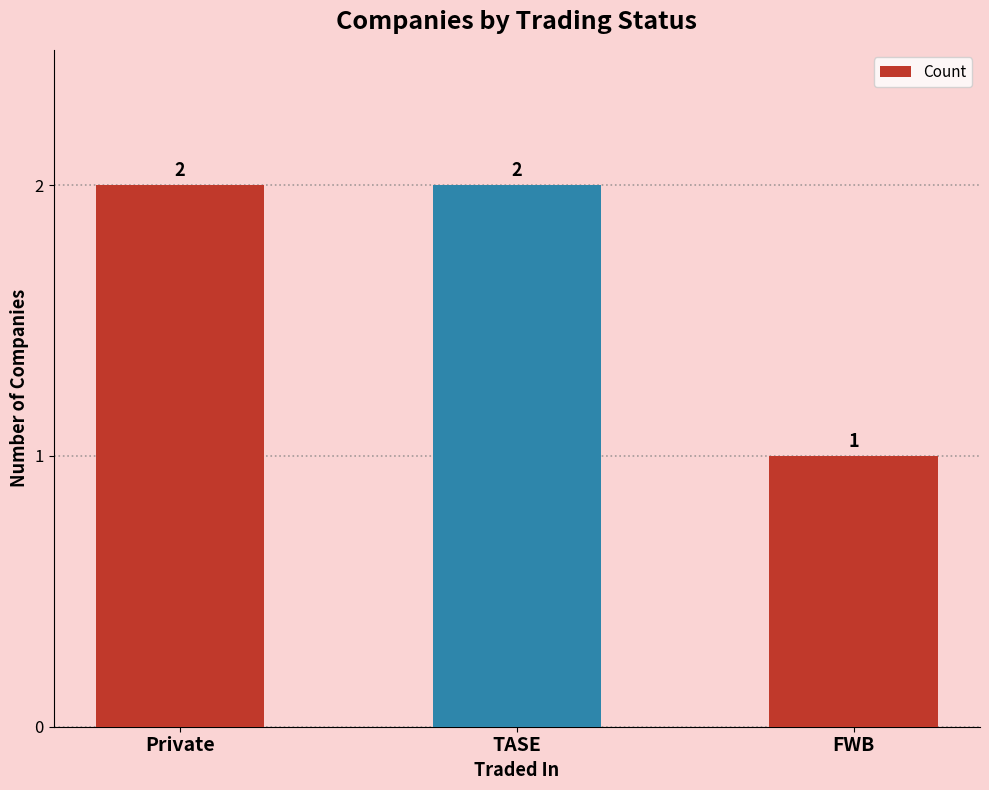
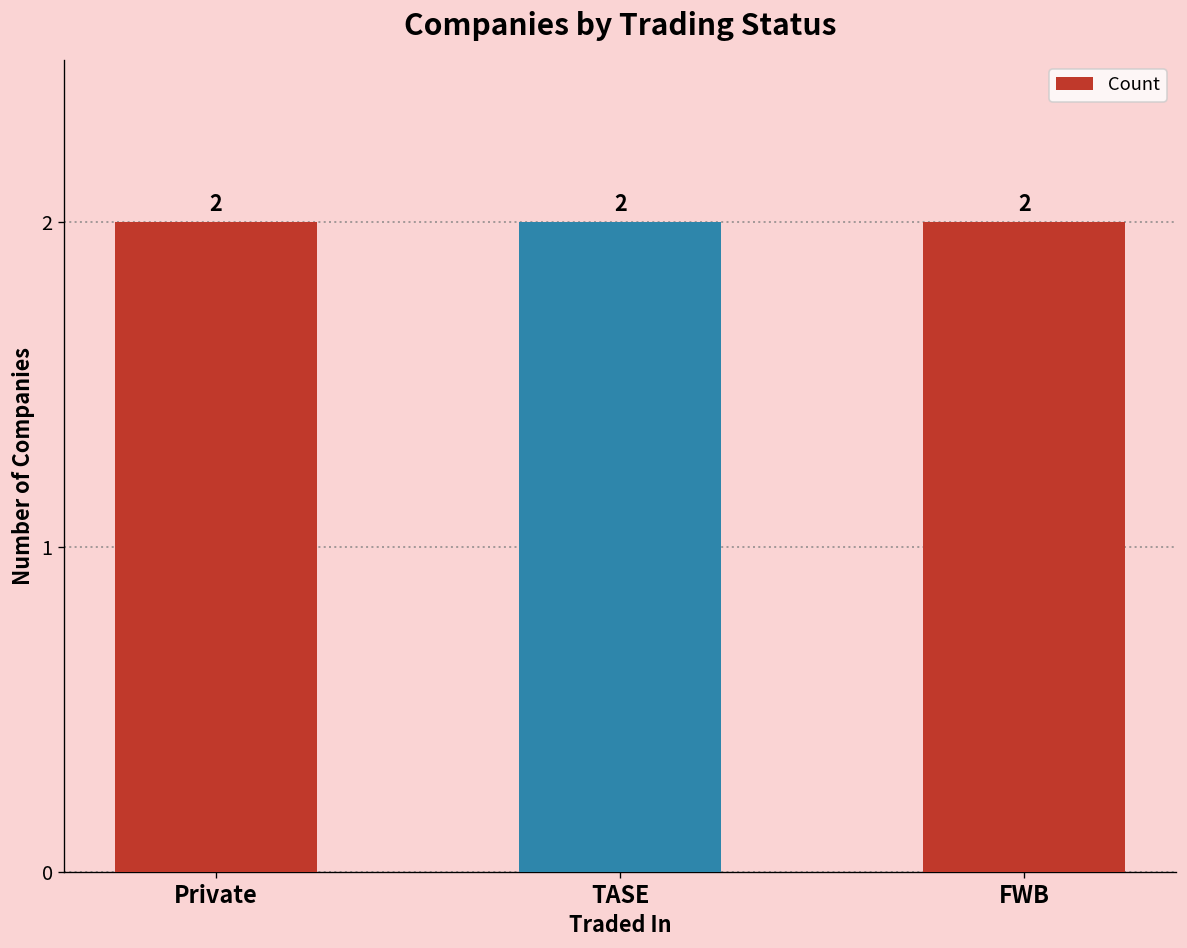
  {
    "Private": 2,
    "TASE": 2,
-   "FWB": 1
+   "FWB": 2
  }
